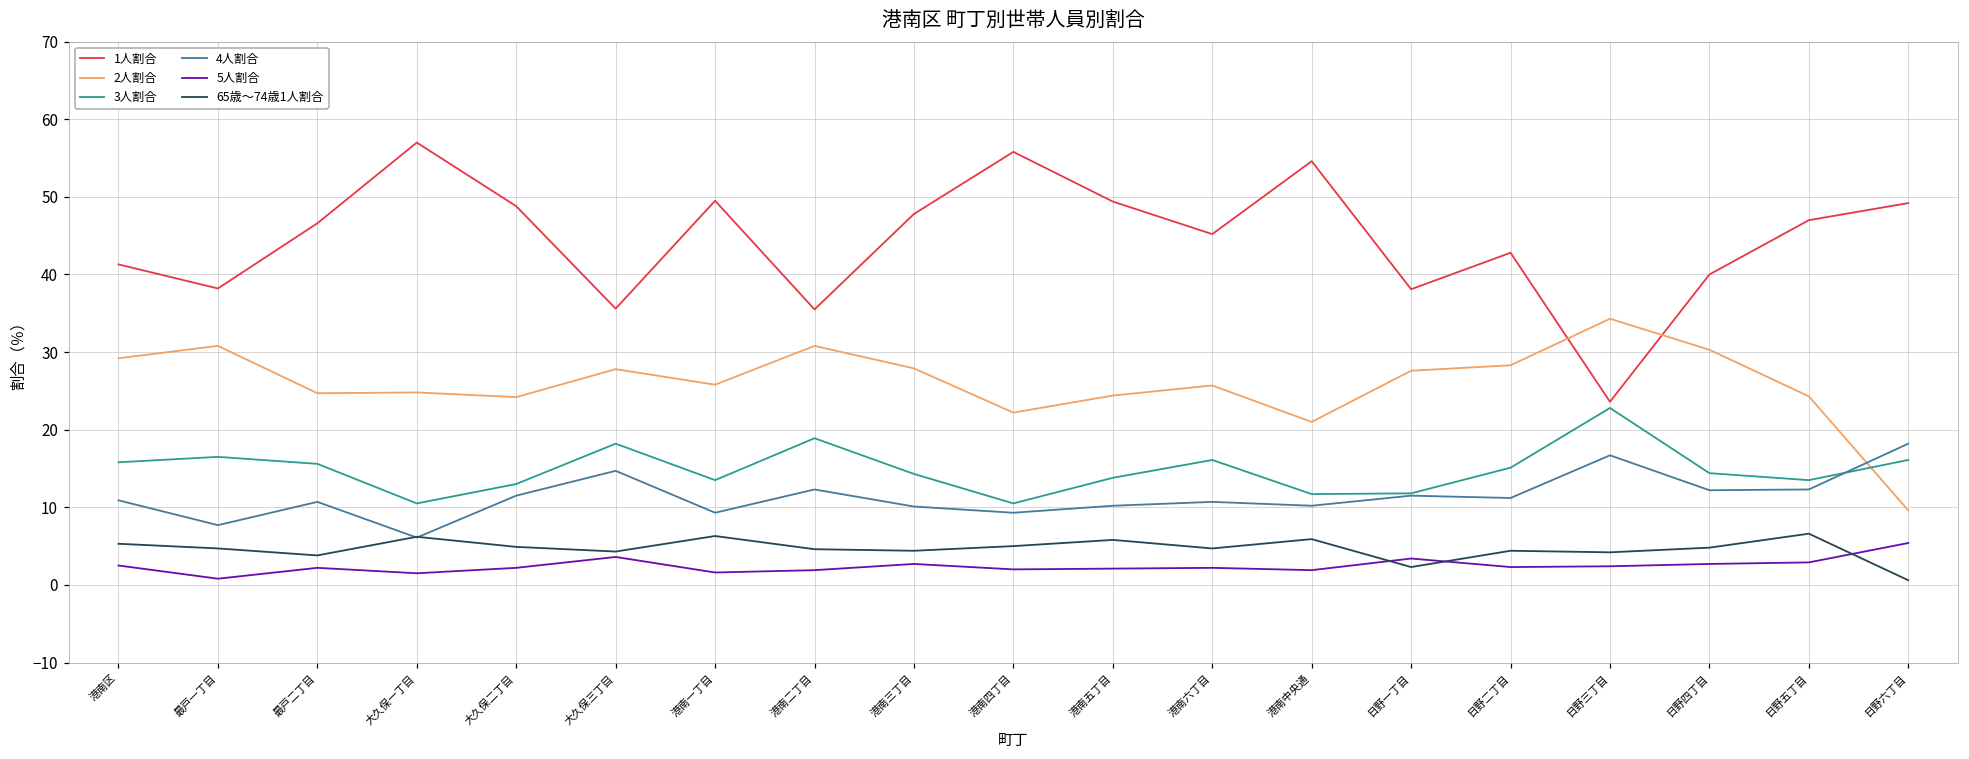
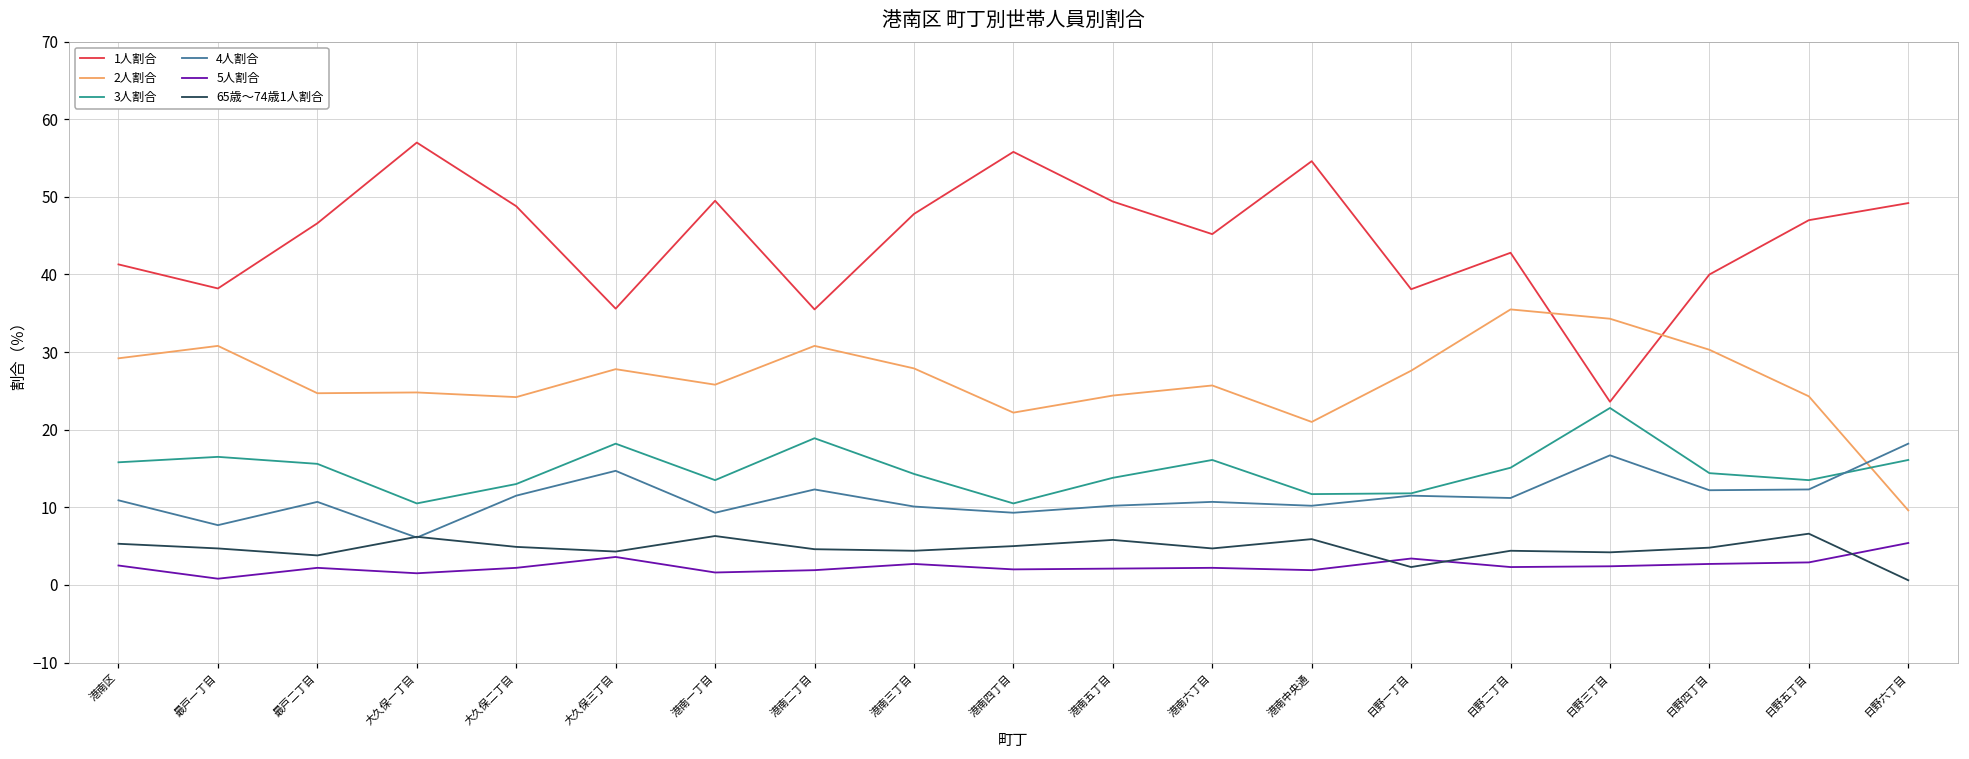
  {
    "1人割合": {
      "港南区": 41,
      "最戸一丁目": 38,
      "最戸二丁目": 47,
      "大久保一丁目": 57,
      "大久保二丁目": 49,
      "大久保三丁目": 36,
      "港南一丁目": 50,
      "港南二丁目": 36,
      "港南三丁目": 48,
      "港南四丁目": 56,
      "港南五丁目": 49,
      "港南六丁目": 45,
      "港南中央通": 55,
      "日野一丁目": 38,
      "日野二丁目": 43,
      "日野三丁目": 24,
      "日野四丁目": 40,
      "日野五丁目": 47,
      "日野六丁目": 49
    },
    "2人割合": {
      "港南区": 29,
      "最戸一丁目": 31,
      "最戸二丁目": 25,
      "大久保一丁目": 25,
      "大久保二丁目": 24,
      "大久保三丁目": 28,
      "港南一丁目": 26,
      "港南二丁目": 31,
      "港南三丁目": 28,
      "港南四丁目": 22,
      "港南五丁目": 24,
      "港南六丁目": 26,
      "港南中央通": 21,
      "日野一丁目": 28,
-     "日野二丁目": 28,
+     "日野二丁目": 36,
      "日野三丁目": 34,
      "日野四丁目": 30,
      "日野五丁目": 24,
      "日野六丁目": 10
    },
    "5人割合": {
      "港南区": 3,
      "最戸一丁目": 1,
      "最戸二丁目": 2,
      "大久保一丁目": 2,
      "大久保二丁目": 2,
      "大久保三丁目": 4,
      "港南一丁目": 2,
      "港南二丁目": 2,
      "港南三丁目": 3,
      "港南四丁目": 2,
      "港南五丁目": 2,
      "港南六丁目": 2,
      "港南中央通": 2,
      "日野一丁目": 3,
      "日野二丁目": 2,
      "日野三丁目": 2,
      "日野四丁目": 3,
      "日野五丁目": 3,
      "日野六丁目": 5
    },
    "65歳～74歳1人割合": {
      "港南区": 5,
      "最戸一丁目": 5,
      "最戸二丁目": 4,
      "大久保二丁目": 5,
      "大久保三丁目": 4,
      "港南一丁目": 6,
      "港南二丁目": 5,
      "港南三丁目": 4,
      "港南四丁目": 5,
      "港南五丁目": 6,
      "港南六丁目": 5,
      "港南中央通": 6,
      "日野一丁目": 2,
      "日野二丁目": 4,
      "日野三丁目": 4,
      "日野四丁目": 5,
      "日野五丁目": 7,
      "日野六丁目": 1
    }
  }
